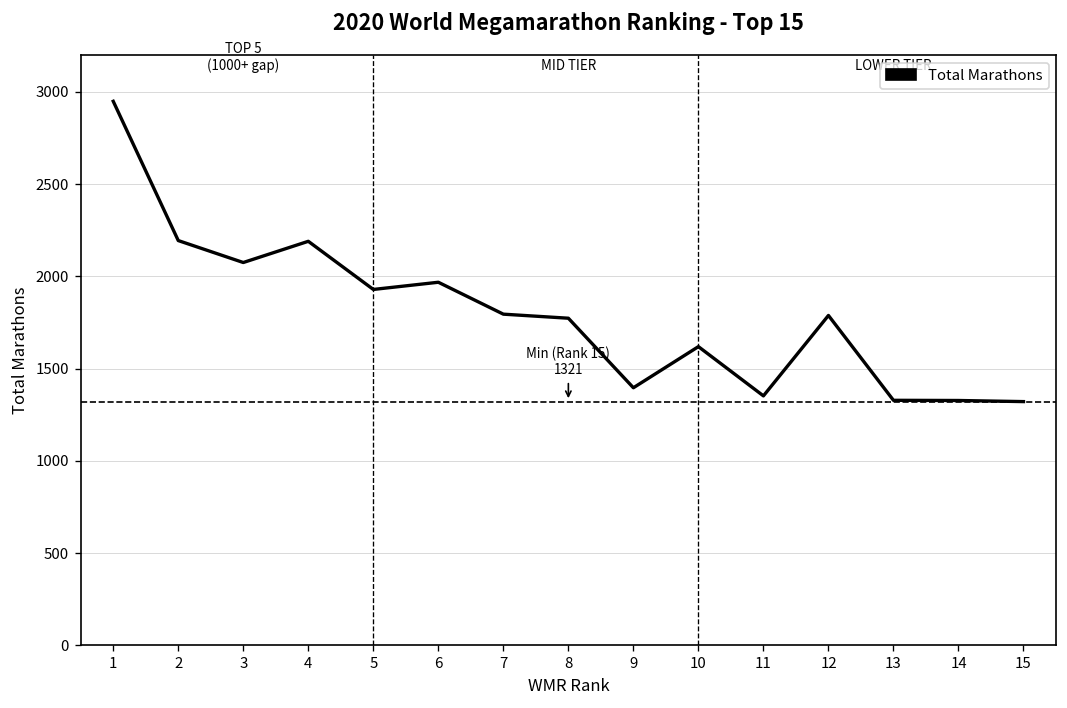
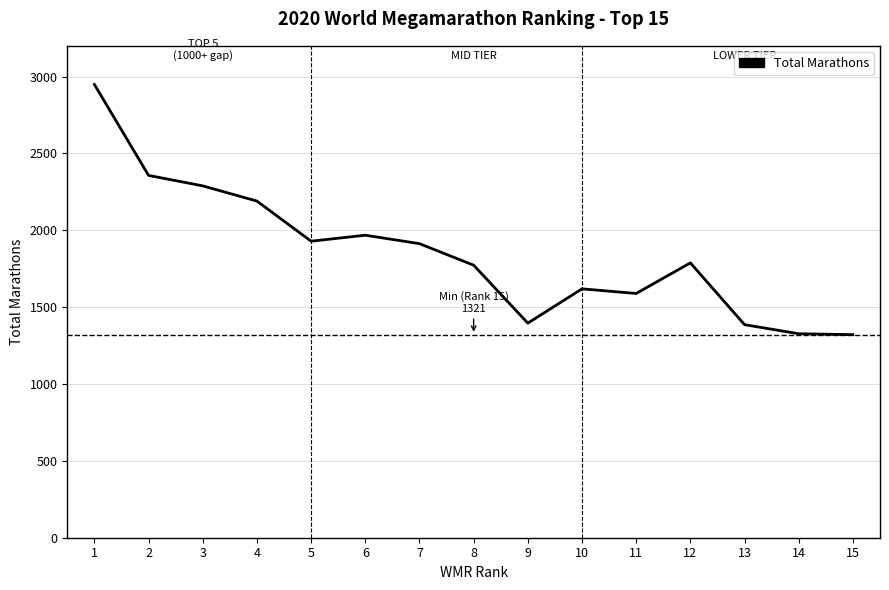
  {
    "1": 2950,
-   "2": 2190,
-   "3": 2080,
+   "2": 2360,
+   "3": 2290,
    "4": 2190,
    "5": 1930,
    "6": 1970,
-   "7": 1800,
+   "7": 1910,
    "8": 1770,
    "10": 1620,
-   "11": 1350,
+   "11": 1590,
    "12": 1790,
-   "13": 1330,
+   "13": 1390,
    "14": 1330,
    "15": 1320
  }
